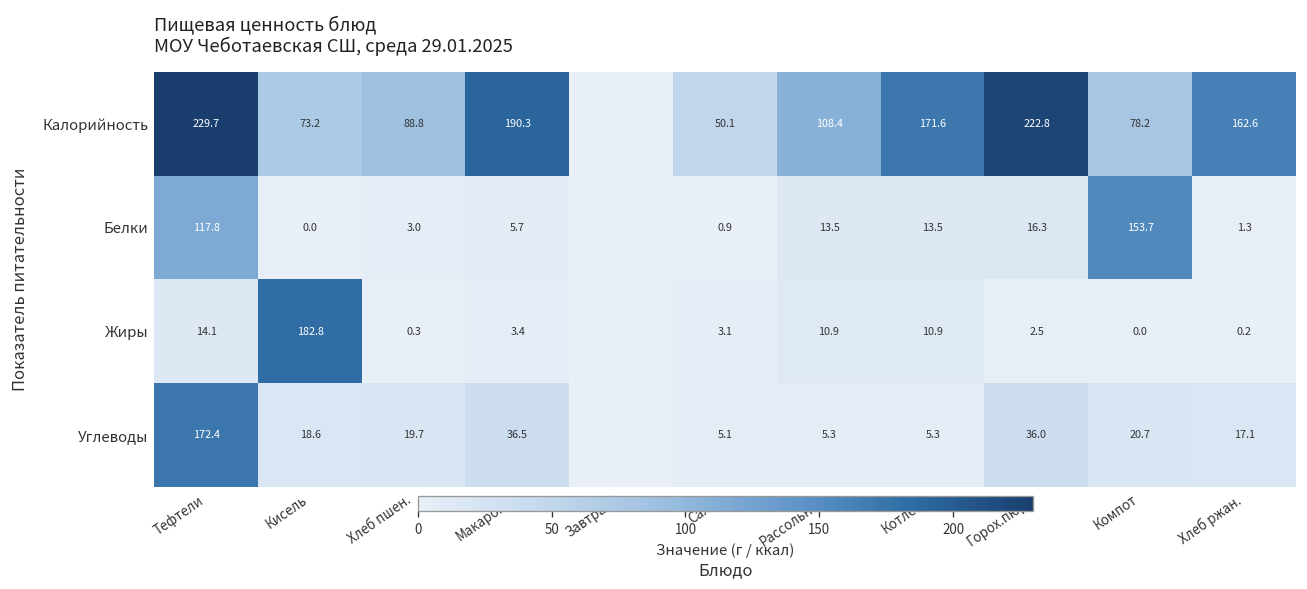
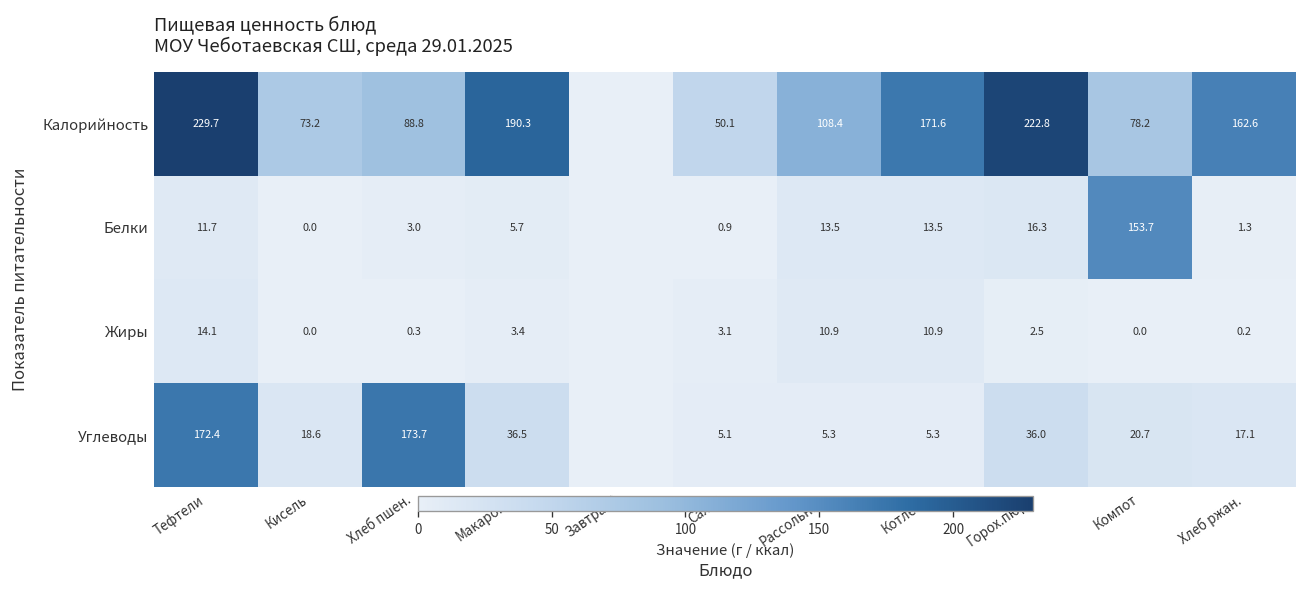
  {
    "Калорийность": {
      "Тефтели": 229.7,
      "Кисель": 73.2,
      "Хлеб пшен.": 88.8,
      "Компот": 78.2,
      "Хлеб ржан.": 162.6
    },
    "Белки": {
-     "Тефтели": 117.8,
+     "Тефтели": 11.7,
      "Кисель": 0.0,
      "Хлеб пшен.": 3.0,
      "Компот": 153.7,
      "Хлеб ржан.": 1.3
    },
    "Жиры": {
      "Тефтели": 14.1,
-     "Кисель": 182.8,
+     "Кисель": 0.0,
      "Хлеб пшен.": 0.3,
      "Компот": 0.0,
      "Хлеб ржан.": 0.2
    },
    "Углеводы": {
      "Тефтели": 172.4,
      "Кисель": 18.6,
-     "Хлеб пшен.": 19.7,
+     "Хлеб пшен.": 173.7,
      "Компот": 20.7,
      "Хлеб ржан.": 17.1
    }
  }
